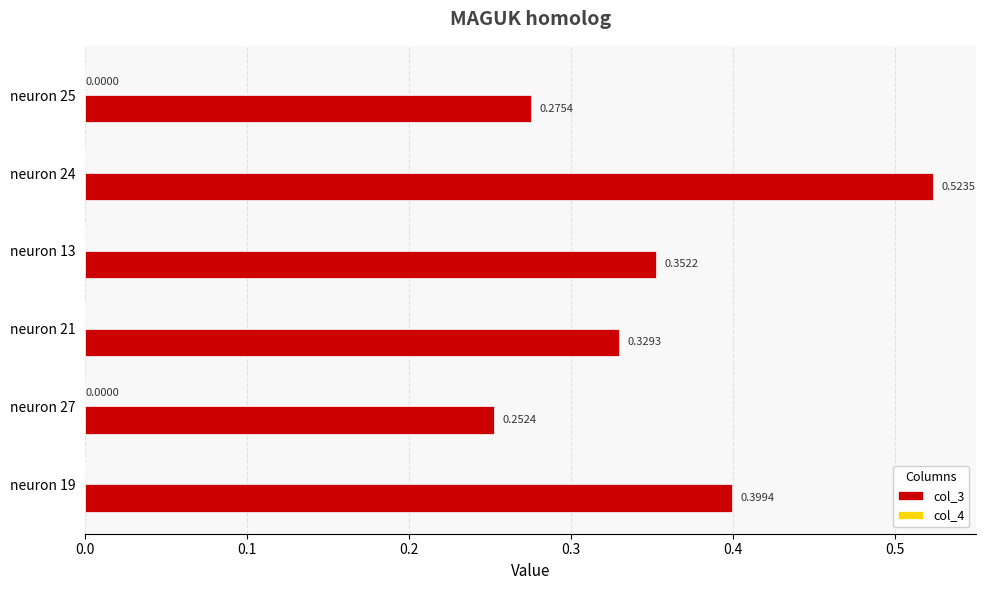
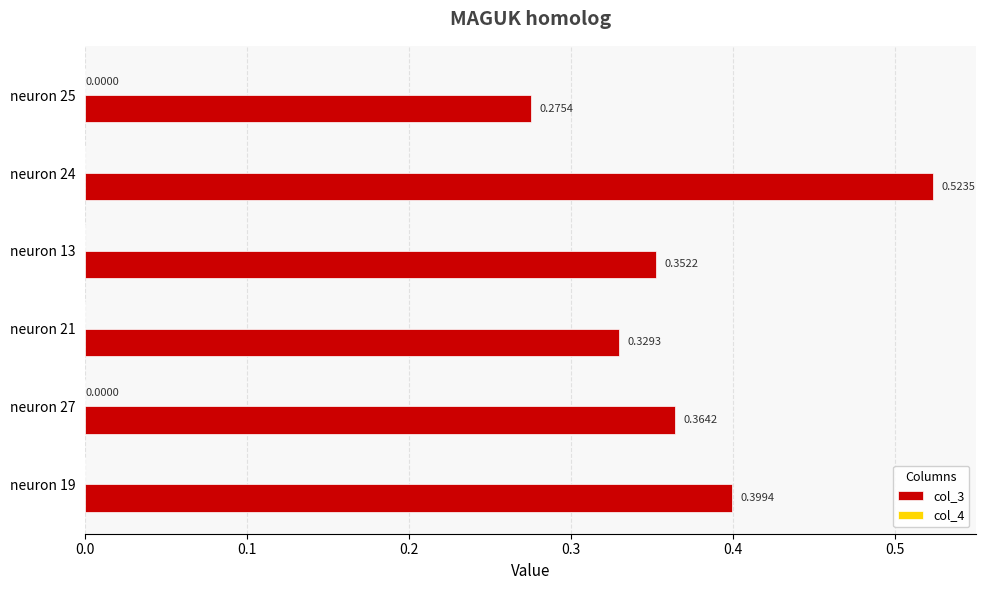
  {
    "col_3": {
      "neuron 25": 0.2754,
      "neuron 24": 0.5235,
      "neuron 13": 0.3522,
      "neuron 21": 0.3293,
-     "neuron 27": 0.2524,
+     "neuron 27": 0.3642,
      "neuron 19": 0.3994
    },
    "col_4": {
      "neuron 25": 0.0000,
      "neuron 27": 0.0000
    }
  }
